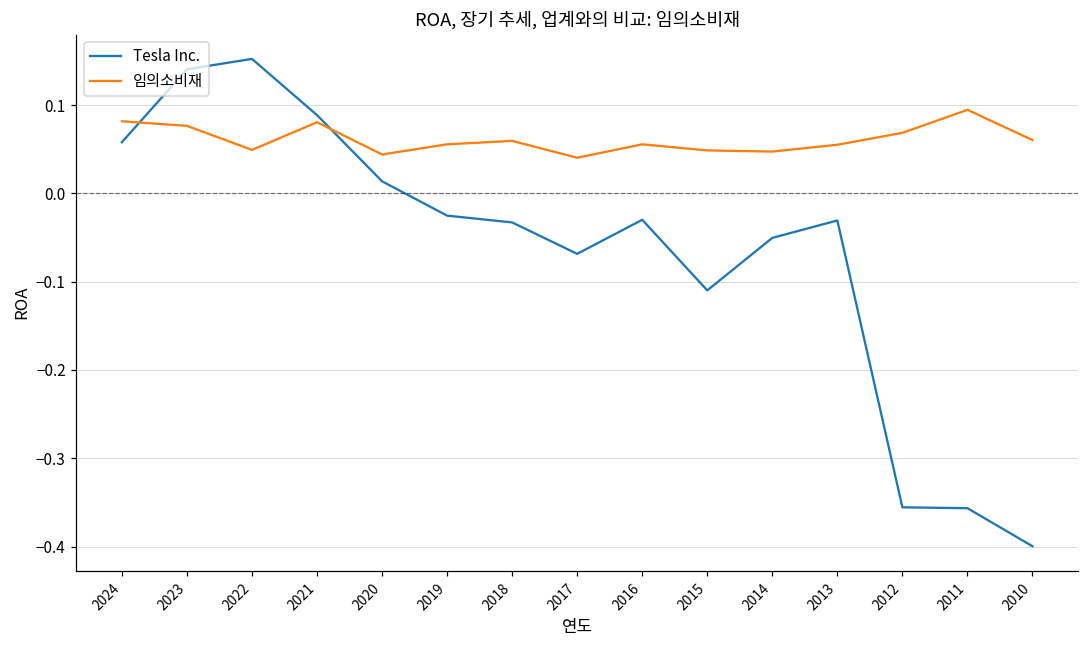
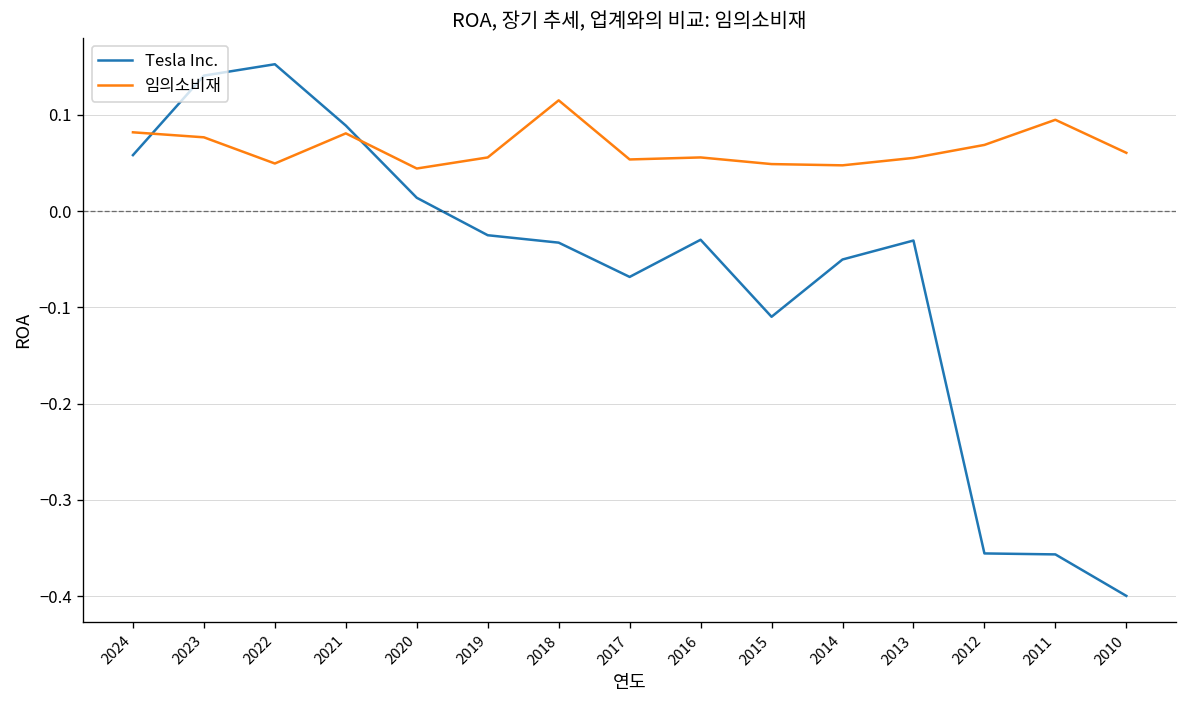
  {
    "Tesla Inc.": {
      "2024": 0.06,
      "2022": 0.15,
      "2021": 0.09,
      "2020": 0.01,
      "2019": -0.03,
      "2018": -0.03,
      "2017": -0.07,
      "2016": -0.03,
      "2015": -0.11,
      "2014": -0.05,
      "2013": -0.03,
      "2012": -0.36,
      "2011": -0.36,
      "2010": -0.40
    },
    "임의소비재": {
      "2024": 0.08,
      "2023": 0.08,
      "2022": 0.05,
      "2021": 0.08,
      "2020": 0.04,
      "2019": 0.06,
-     "2018": 0.06,
-     "2017": 0.04,
+     "2018": 0.12,
+     "2017": 0.05,
      "2016": 0.06,
      "2015": 0.05,
      "2014": 0.05,
      "2013": 0.06,
      "2012": 0.07,
      "2011": 0.09,
      "2010": 0.06
    }
  }
